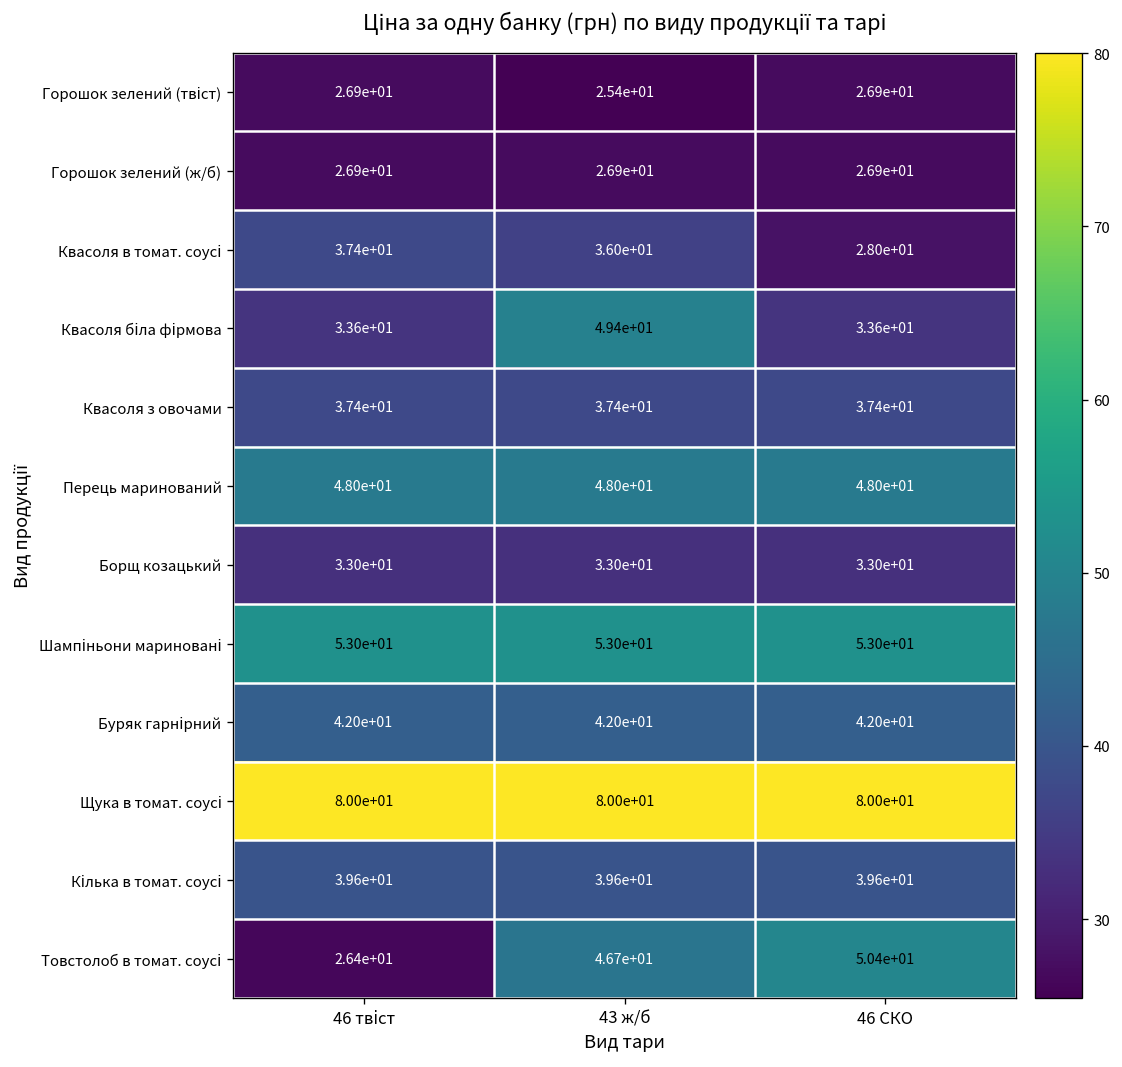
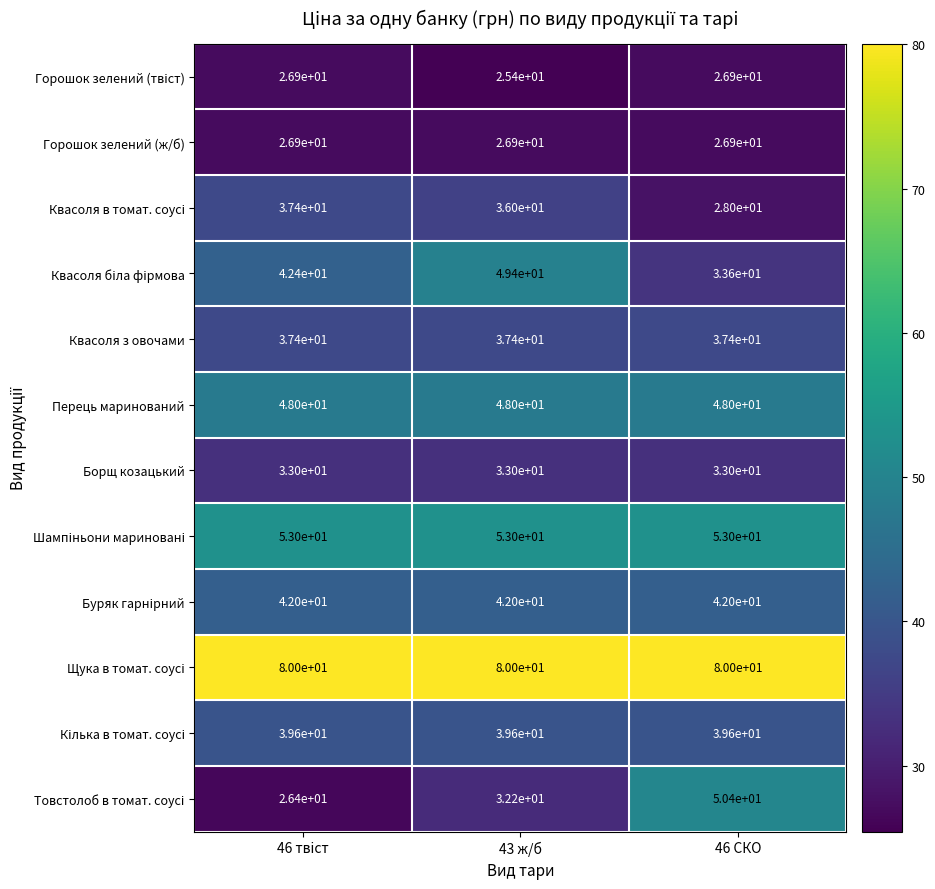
  {
    "Горошок зелений (твіст)": {
      "46 твіст": "2.69e+01",
      "43 ж/б": "2.54e+01",
      "46 СКО": "2.69e+01"
    },
    "Горошок зелений (ж/б)": {
      "46 твіст": "2.69e+01",
      "43 ж/б": "2.69e+01",
      "46 СКО": "2.69e+01"
    },
    "Квасоля в томат. соусі": {
      "46 твіст": "3.74e+01",
      "43 ж/б": "3.60e+01",
      "46 СКО": "2.80e+01"
    },
    "Квасоля біла фірмова": {
-     "46 твіст": "3.36e+01",
+     "46 твіст": "4.24e+01",
      "43 ж/б": "4.94e+01",
      "46 СКО": "3.36e+01"
    },
    "Квасоля з овочами": {
      "46 твіст": "3.74e+01",
      "43 ж/б": "3.74e+01",
      "46 СКО": "3.74e+01"
    },
    "Перець маринований": {
      "46 твіст": "4.80e+01",
      "43 ж/б": "4.80e+01",
      "46 СКО": "4.80e+01"
    },
    "Борщ козацький": {
      "46 твіст": "3.30e+01",
      "43 ж/б": "3.30e+01",
      "46 СКО": "3.30e+01"
    },
    "Шампіньони мариновані": {
      "46 твіст": "5.30e+01",
      "43 ж/б": "5.30e+01",
      "46 СКО": "5.30e+01"
    },
    "Буряк гарнірний": {
      "46 твіст": "4.20e+01",
      "43 ж/б": "4.20e+01",
      "46 СКО": "4.20e+01"
    },
    "Щука в томат. соусі": {
      "46 твіст": "8.00e+01",
      "43 ж/б": "8.00e+01",
      "46 СКО": "8.00e+01"
    },
    "Кілька в томат. соусі": {
      "46 твіст": "3.96e+01",
      "43 ж/б": "3.96e+01",
      "46 СКО": "3.96e+01"
    },
    "Товстолоб в томат. соусі": {
      "46 твіст": "2.64e+01",
-     "43 ж/б": "4.67e+01",
+     "43 ж/б": "3.22e+01",
      "46 СКО": "5.04e+01"
    }
  }
